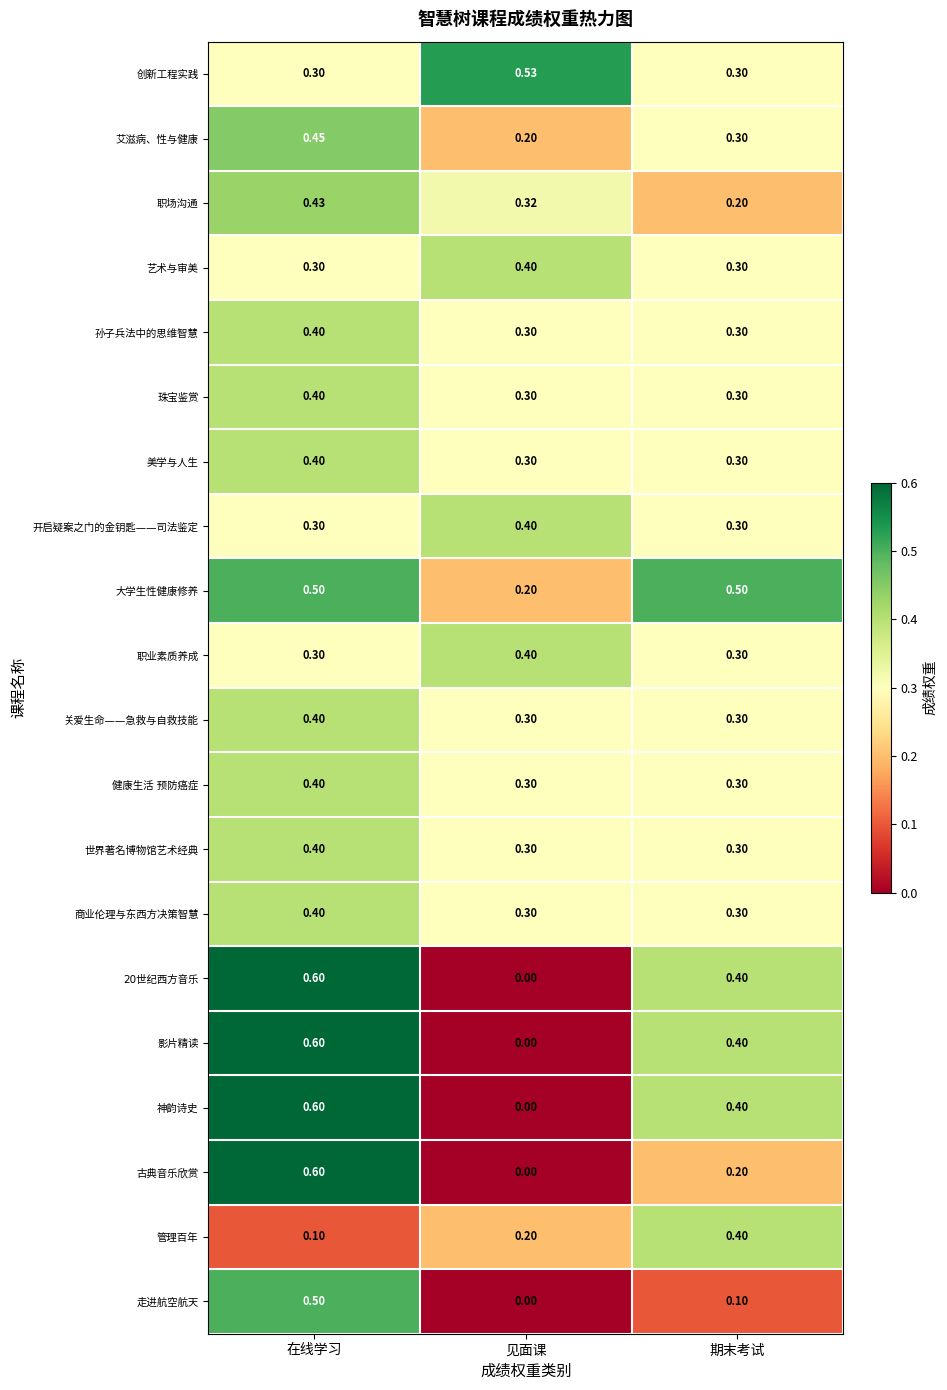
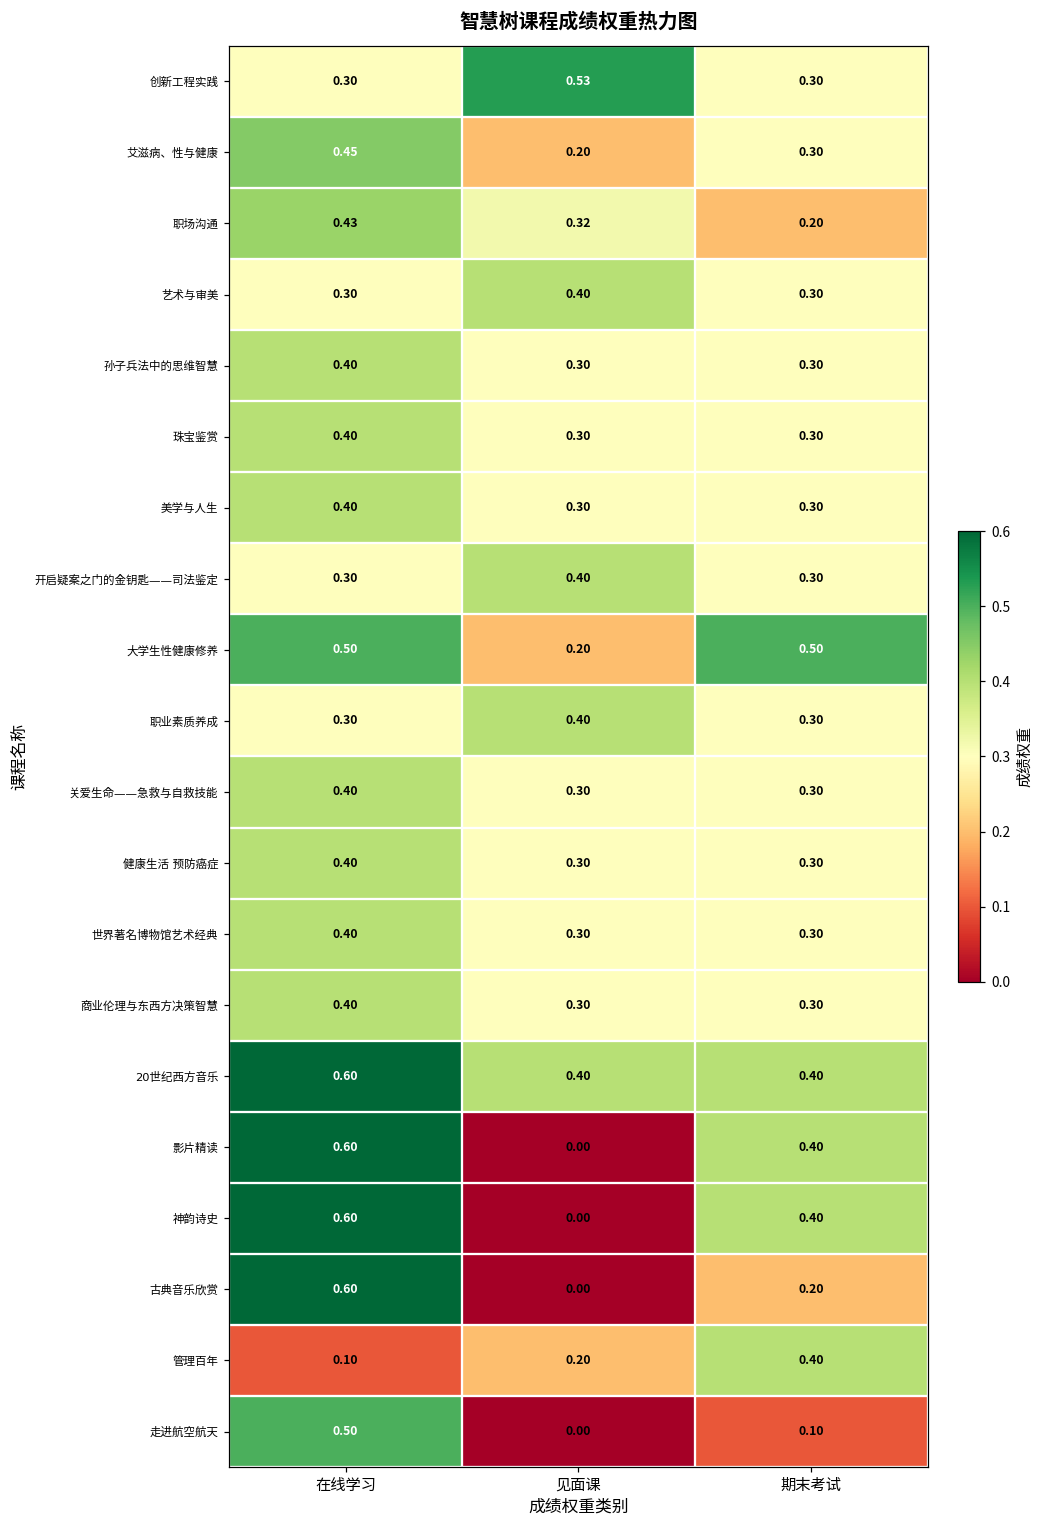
  {
    "创新工程实践": {
      "在线学习": 0.30,
      "见面课": 0.53,
      "期末考试": 0.30
    },
    "艾滋病、性与健康": {
      "在线学习": 0.45,
      "见面课": 0.20,
      "期末考试": 0.30
    },
    "职场沟通": {
      "在线学习": 0.43,
      "见面课": 0.32,
      "期末考试": 0.20
    },
    "艺术与审美": {
      "在线学习": 0.30,
      "见面课": 0.40,
      "期末考试": 0.30
    },
    "孙子兵法中的思维智慧": {
      "在线学习": 0.40,
      "见面课": 0.30,
      "期末考试": 0.30
    },
    "珠宝鉴赏": {
      "在线学习": 0.40,
      "见面课": 0.30,
      "期末考试": 0.30
    },
    "美学与人生": {
      "在线学习": 0.40,
      "见面课": 0.30,
      "期末考试": 0.30
    },
    "开启疑案之门的金钥匙——司法鉴定": {
      "在线学习": 0.30,
      "见面课": 0.40,
      "期末考试": 0.30
    },
    "大学生性健康修养": {
      "在线学习": 0.50,
      "见面课": 0.20,
      "期末考试": 0.50
    },
    "职业素质养成": {
      "在线学习": 0.30,
      "见面课": 0.40,
      "期末考试": 0.30
    },
    "关爱生命——急救与自救技能": {
      "在线学习": 0.40,
      "见面课": 0.30,
      "期末考试": 0.30
    },
    "健康生活 预防癌症": {
      "在线学习": 0.40,
      "见面课": 0.30,
      "期末考试": 0.30
    },
    "世界著名博物馆艺术经典": {
      "在线学习": 0.40,
      "见面课": 0.30,
      "期末考试": 0.30
    },
    "商业伦理与东西方决策智慧": {
      "在线学习": 0.40,
      "见面课": 0.30,
      "期末考试": 0.30
    },
    "20世纪西方音乐": {
      "在线学习": 0.60,
-     "见面课": 0.00,
+     "见面课": 0.40,
      "期末考试": 0.40
    },
    "影片精读": {
      "在线学习": 0.60,
      "见面课": 0.00,
      "期末考试": 0.40
    },
    "神韵诗史": {
      "在线学习": 0.60,
      "见面课": 0.00,
      "期末考试": 0.40
    },
    "古典音乐欣赏": {
      "在线学习": 0.60,
      "见面课": 0.00,
      "期末考试": 0.20
    },
    "管理百年": {
      "在线学习": 0.10,
      "见面课": 0.20,
      "期末考试": 0.40
    },
    "走进航空航天": {
      "在线学习": 0.50,
      "见面课": 0.00,
      "期末考试": 0.10
    }
  }
